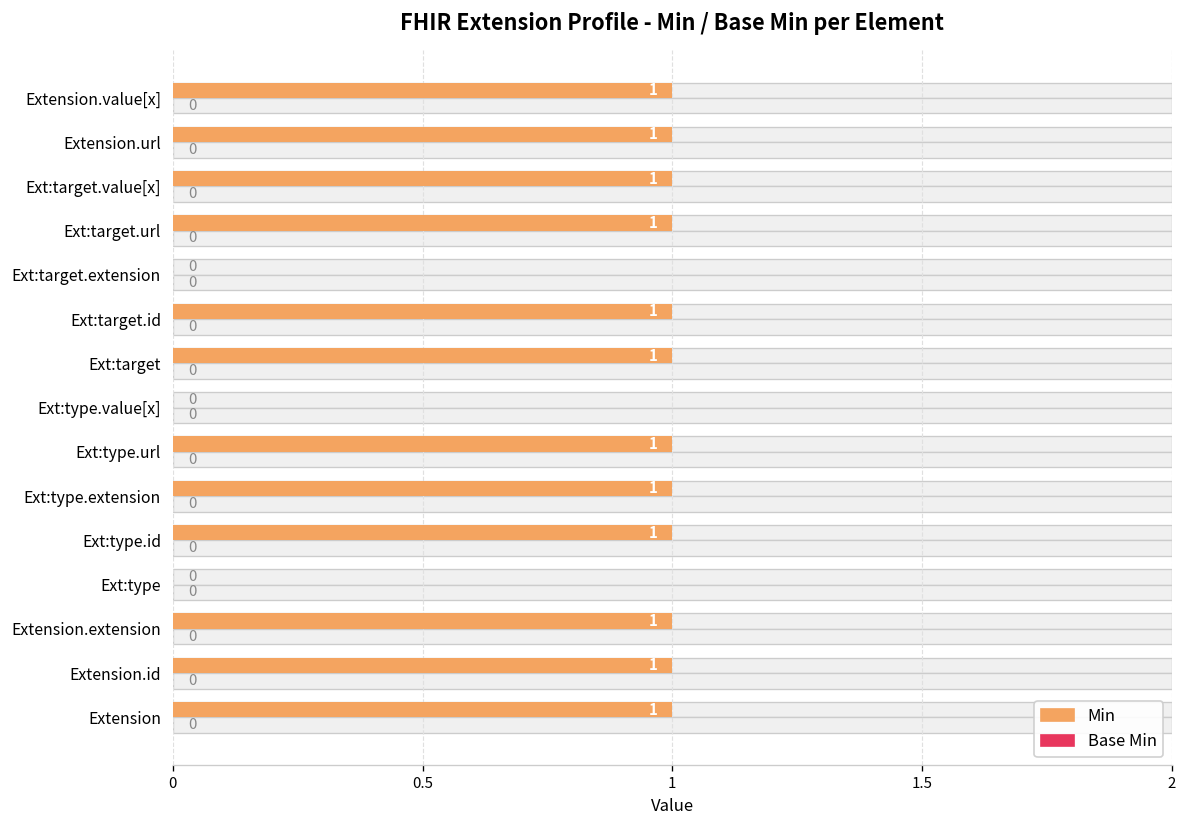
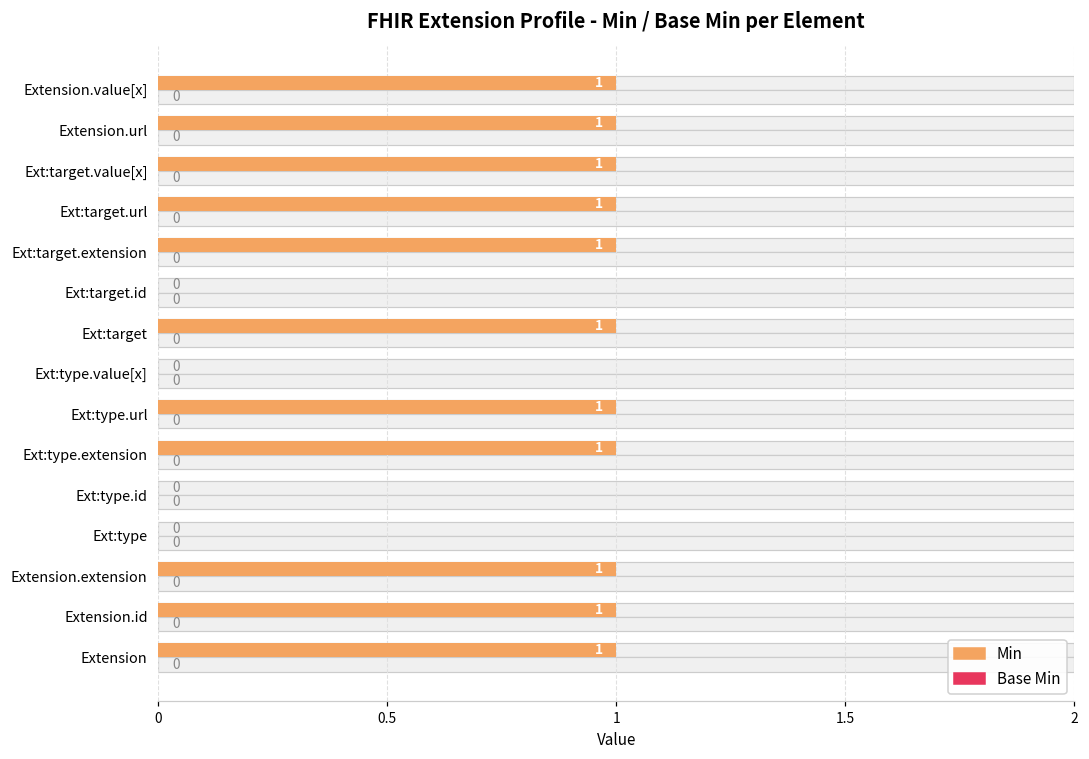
  {
    "Min": {
-     "Ext:target.extension": 0,
-     "Ext:target.id": 1,
+     "Ext:target.extension": 1,
+     "Ext:target.id": 0,
      "Ext:type.value[x]": 0,
-     "Ext:type.id": 1,
+     "Ext:type.id": 0,
      "Ext:type": 0
    },
    "Base Min": {
      "Extension.value[x]": 0,
      "Extension.url": 0,
      "Ext:target.value[x]": 0,
      "Ext:target.url": 0,
      "Ext:target.extension": 0,
      "Ext:target.id": 0,
      "Ext:target": 0,
      "Ext:type.value[x]": 0,
      "Ext:type.url": 0,
      "Ext:type.extension": 0,
      "Ext:type.id": 0,
      "Ext:type": 0,
      "Extension.extension": 0,
      "Extension.id": 0,
      "Extension": 0
    }
  }
